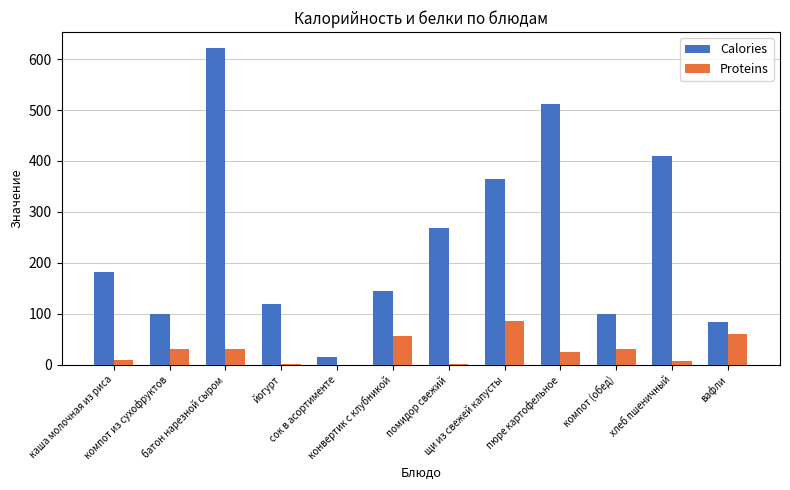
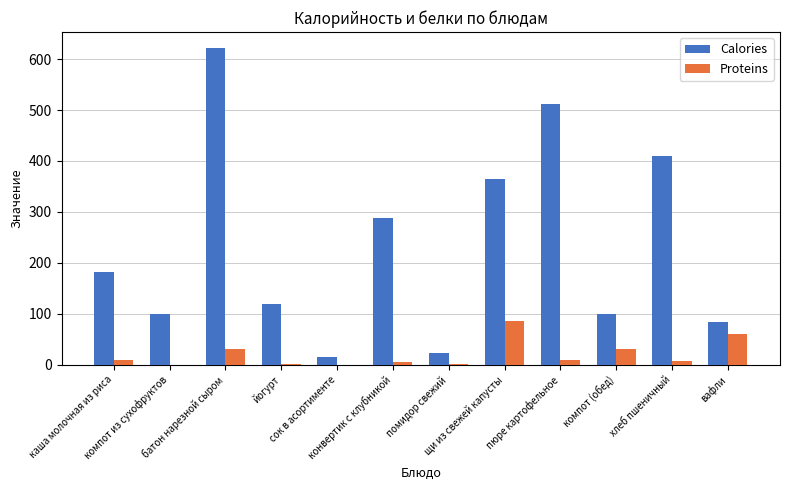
  {
    "Calories": {
      "каша молочная из риса": 180,
      "компот из сухофруктов": 100,
      "батон нарезной сыром": 620,
      "йогурт": 120,
      "сок в асортименте": 20,
-     "конвертик с клубникой": 140,
-     "помидор свежий": 270,
+     "конвертик с клубникой": 290,
+     "помидор свежий": 20,
      "щи из свежей капусты": 360,
      "пюре картофельное": 510,
      "компот (обед)": 100,
      "хлеб пшеничный": 410,
      "вафли": 80
    },
    "Proteins": {
      "каша молочная из риса": 10,
-     "компот из сухофруктов": 30,
+     "компот из сухофруктов": 0,
      "батон нарезной сыром": 30,
-     "конвертик с клубникой": 60,
+     "конвертик с клубникой": 0,
      "щи из свежей капусты": 90,
-     "пюре картофельное": 30,
+     "пюре картофельное": 10,
      "компот (обед)": 30,
      "хлеб пшеничный": 10,
      "вафли": 60
    }
  }
